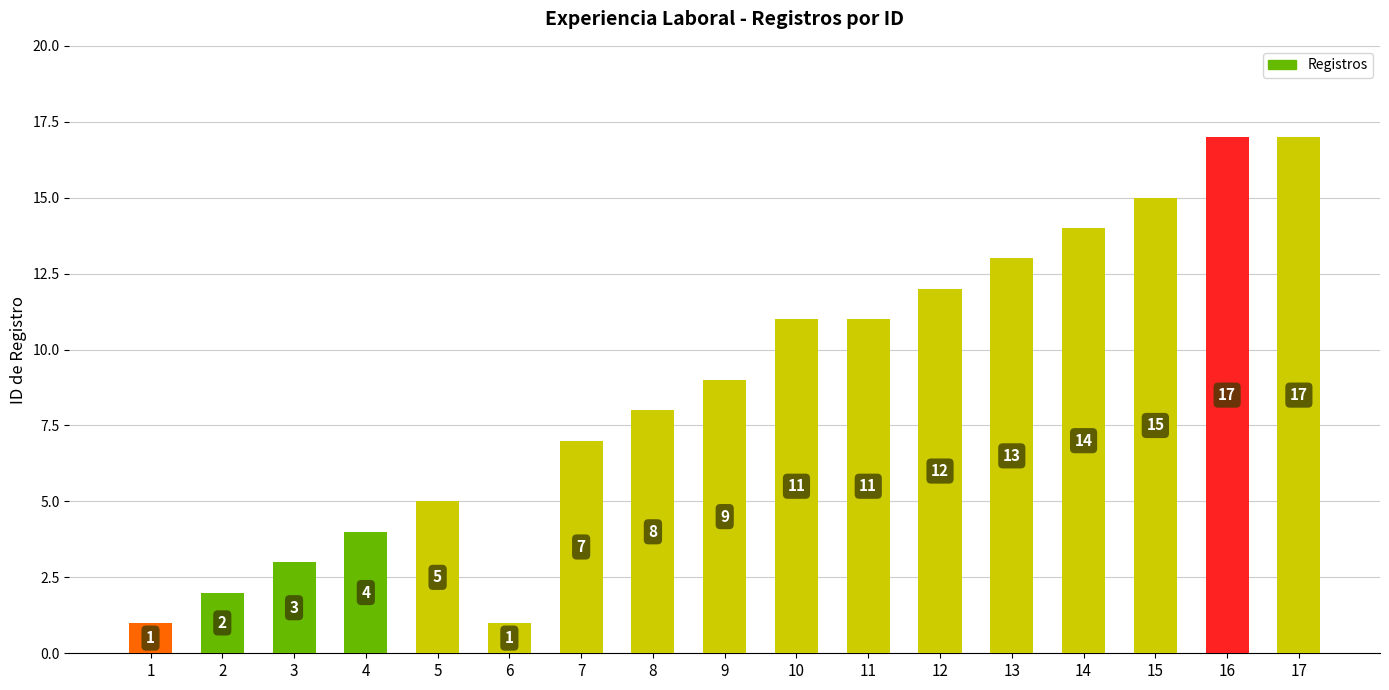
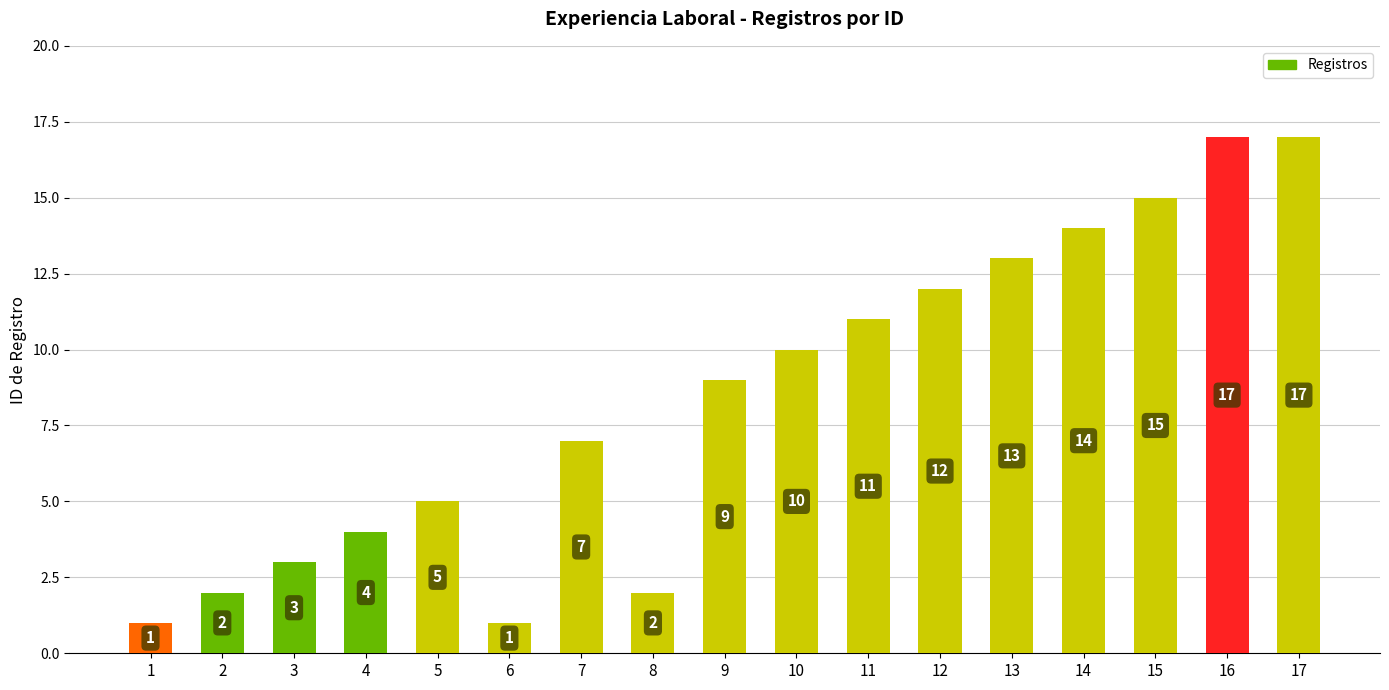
  {
-   "8": 8,
-   "10": 11
+   "8": 2,
+   "10": 10
  }
